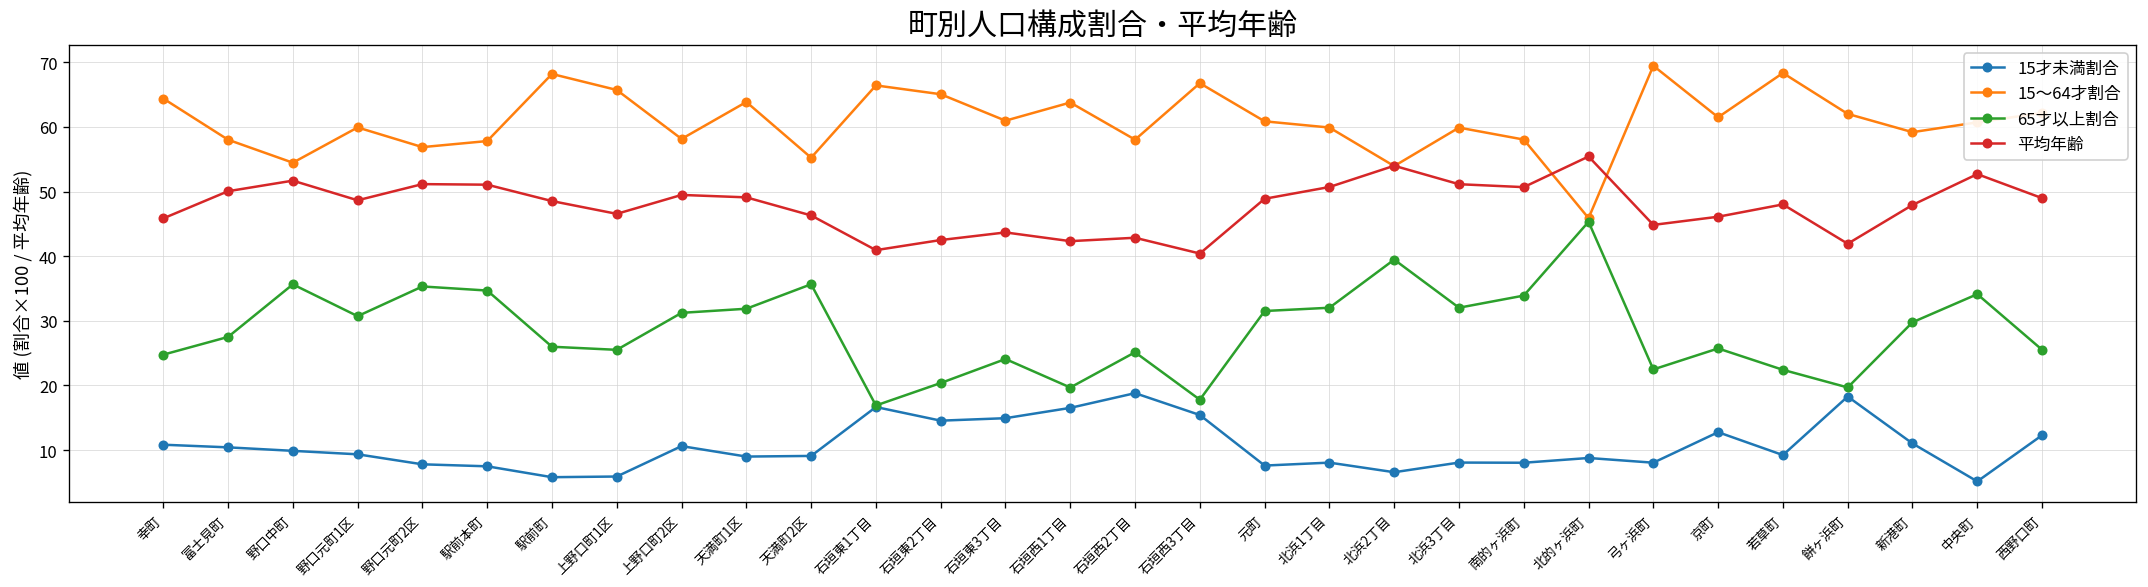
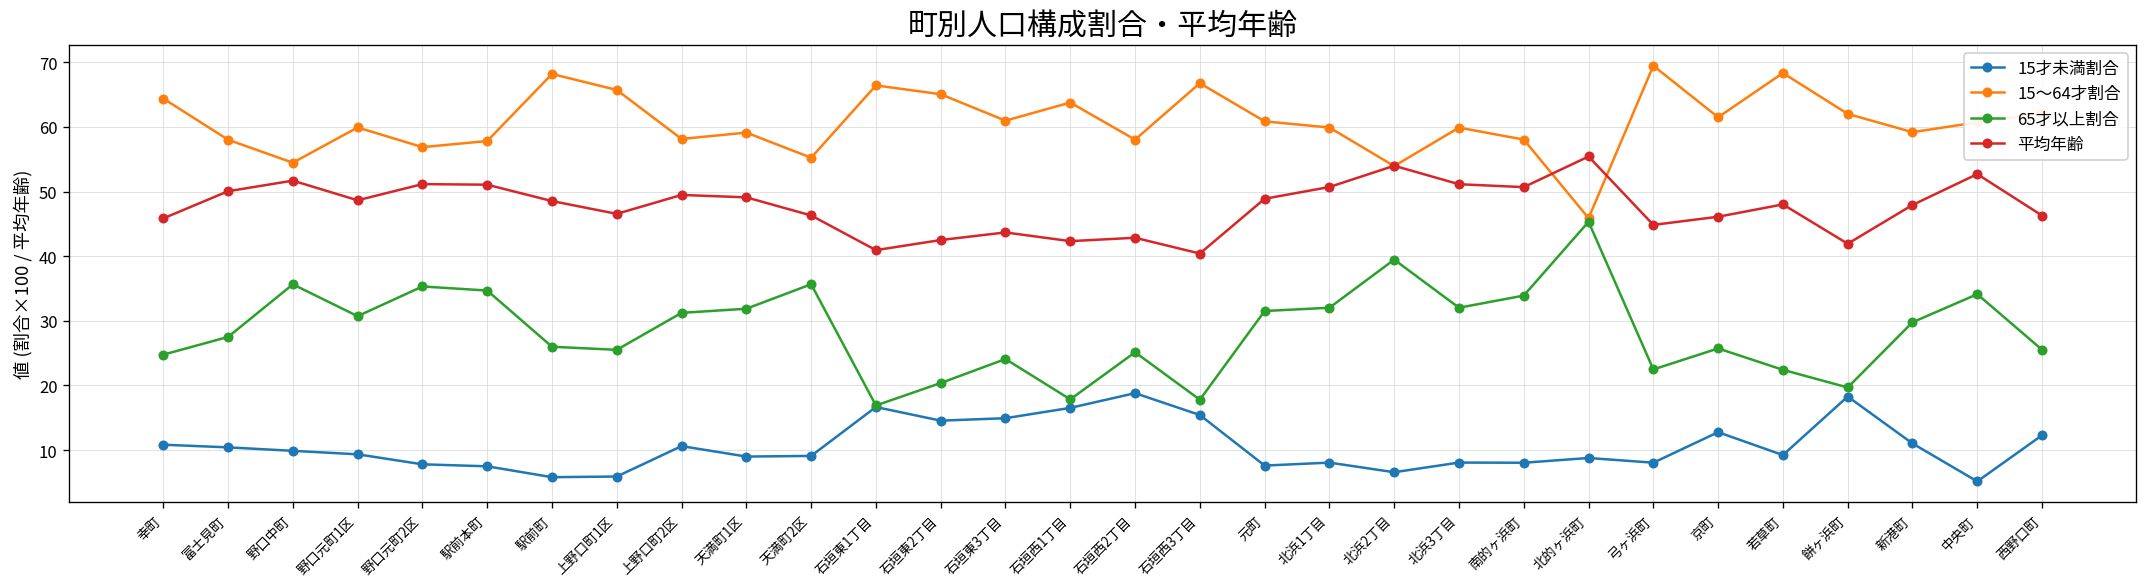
  {
    "15才未満割合": {
      "幸町": 11,
      "富士見町": 10,
      "野口中町": 10,
      "野口元町1区": 9,
      "野口元町2区": 8,
      "駅前本町": 7,
      "駅前町": 6,
      "上野口町1区": 6,
      "上野口町2区": 11,
      "天満町1区": 9,
      "天満町2区": 9,
      "石垣東2丁目": 15,
      "石垣東3丁目": 15,
      "石垣西1丁目": 17,
      "石垣西2丁目": 19,
      "石垣西3丁目": 15,
      "元町": 8,
      "北浜1丁目": 8,
      "北浜2丁目": 7,
      "北浜3丁目": 8,
      "南的ヶ浜町": 8,
      "北的ヶ浜町": 9,
      "弓ヶ浜町": 8,
      "京町": 13,
      "若草町": 9,
      "餅ヶ浜町": 18,
      "新港町": 11,
      "中央町": 5,
      "西野口町": 12
    },
    "15～64才割合": {
      "幸町": 64,
      "富士見町": 58,
      "野口中町": 54,
      "野口元町1区": 60,
      "野口元町2区": 57,
      "駅前本町": 58,
      "駅前町": 68,
      "上野口町1区": 66,
      "上野口町2区": 58,
-     "天満町1区": 64,
+     "天満町1区": 59,
      "天満町2区": 55,
      "石垣東1丁目": 66,
      "石垣東2丁目": 65,
      "石垣東3丁目": 61,
      "石垣西1丁目": 64,
      "石垣西2丁目": 58,
      "石垣西3丁目": 67,
      "元町": 61,
      "北浜1丁目": 60,
      "北浜3丁目": 60,
      "南的ヶ浜町": 58,
      "北的ヶ浜町": 46,
      "弓ヶ浜町": 69,
      "京町": 61,
      "若草町": 68,
      "餅ヶ浜町": 62,
      "新港町": 59
    },
    "65才以上割合": {
      "幸町": 25,
      "富士見町": 28,
      "野口中町": 36,
      "野口元町1区": 31,
      "野口元町2区": 35,
      "駅前本町": 35,
      "駅前町": 26,
      "上野口町1区": 26,
      "上野口町2区": 31,
      "天満町1区": 32,
      "天満町2区": 36,
      "石垣東2丁目": 20,
      "石垣東3丁目": 24,
-     "石垣西1丁目": 20,
+     "石垣西1丁目": 18,
      "石垣西2丁目": 25,
      "石垣西3丁目": 18,
      "元町": 32,
      "北浜1丁目": 32,
      "北浜2丁目": 39,
      "北浜3丁目": 32,
      "南的ヶ浜町": 34,
      "北的ヶ浜町": 45,
      "弓ヶ浜町": 22,
      "京町": 26,
      "若草町": 22,
      "餅ヶ浜町": 20,
      "新港町": 30,
      "中央町": 34,
      "西野口町": 26
    },
    "平均年齢": {
      "幸町": 46,
      "富士見町": 50,
      "野口中町": 52,
      "野口元町1区": 49,
      "野口元町2区": 51,
      "駅前本町": 51,
      "駅前町": 49,
      "上野口町1区": 47,
      "上野口町2区": 49,
      "天満町1区": 49,
      "天満町2区": 46,
      "石垣東1丁目": 41,
      "石垣東2丁目": 43,
      "石垣東3丁目": 44,
      "石垣西1丁目": 42,
      "石垣西2丁目": 43,
      "石垣西3丁目": 40,
      "元町": 49,
      "北浜1丁目": 51,
      "北浜3丁目": 51,
      "南的ヶ浜町": 51,
      "北的ヶ浜町": 55,
      "弓ヶ浜町": 45,
      "京町": 46,
      "若草町": 48,
      "餅ヶ浜町": 42,
      "新港町": 48,
      "中央町": 53,
-     "西野口町": 49
+     "西野口町": 46
    }
  }
